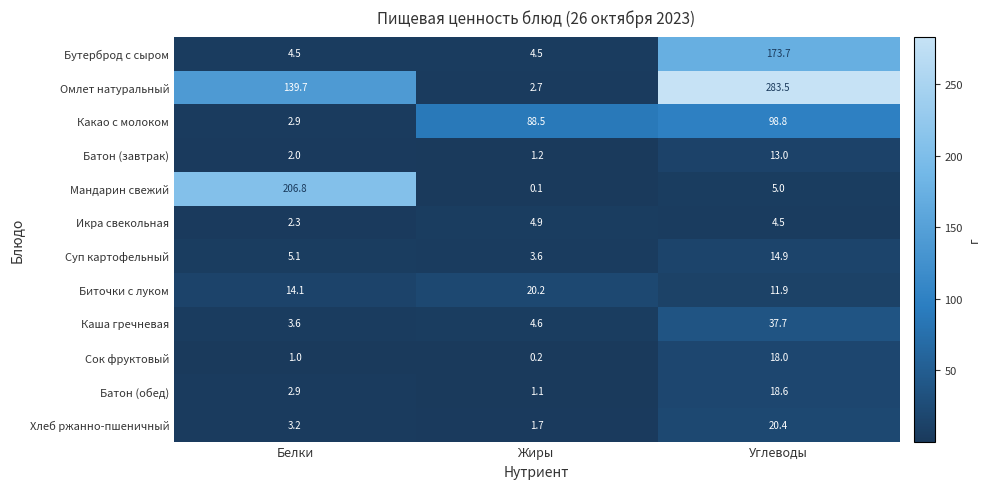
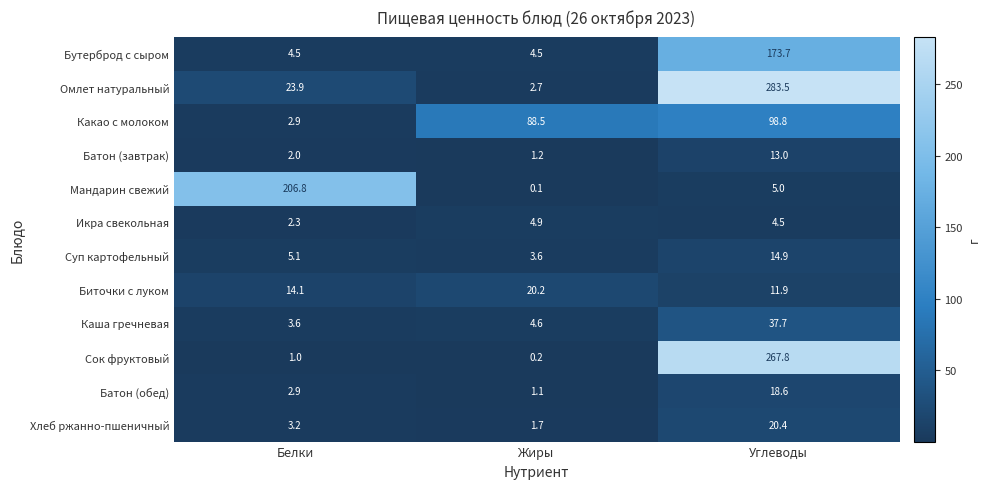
  {
    "Бутерброд с сыром": {
      "Белки": 4.5,
      "Жиры": 4.5,
      "Углеводы": 173.7
    },
    "Омлет натуральный": {
-     "Белки": 139.7,
+     "Белки": 23.9,
      "Жиры": 2.7,
      "Углеводы": 283.5
    },
    "Какао с молоком": {
      "Белки": 2.9,
      "Жиры": 88.5,
      "Углеводы": 98.8
    },
    "Батон (завтрак)": {
      "Белки": 2.0,
      "Жиры": 1.2,
      "Углеводы": 13.0
    },
    "Мандарин свежий": {
      "Белки": 206.8,
      "Жиры": 0.1,
      "Углеводы": 5.0
    },
    "Икра свекольная": {
      "Белки": 2.3,
      "Жиры": 4.9,
      "Углеводы": 4.5
    },
    "Суп картофельный": {
      "Белки": 5.1,
      "Жиры": 3.6,
      "Углеводы": 14.9
    },
    "Биточки с луком": {
      "Белки": 14.1,
      "Жиры": 20.2,
      "Углеводы": 11.9
    },
    "Каша гречневая": {
      "Белки": 3.6,
      "Жиры": 4.6,
      "Углеводы": 37.7
    },
    "Сок фруктовый": {
      "Белки": 1.0,
      "Жиры": 0.2,
-     "Углеводы": 18.0
+     "Углеводы": 267.8
    },
    "Батон (обед)": {
      "Белки": 2.9,
      "Жиры": 1.1,
      "Углеводы": 18.6
    },
    "Хлеб ржанно-пшеничный": {
      "Белки": 3.2,
      "Жиры": 1.7,
      "Углеводы": 20.4
    }
  }
